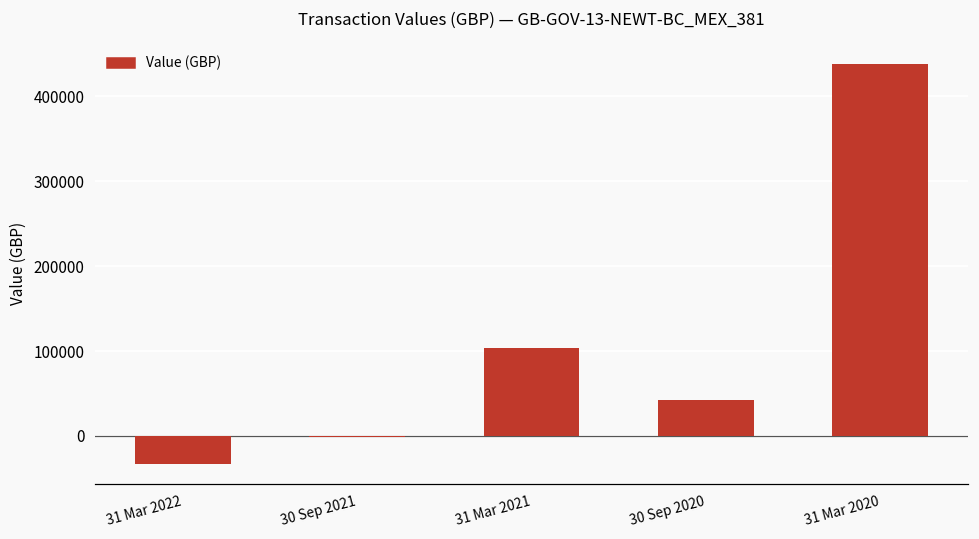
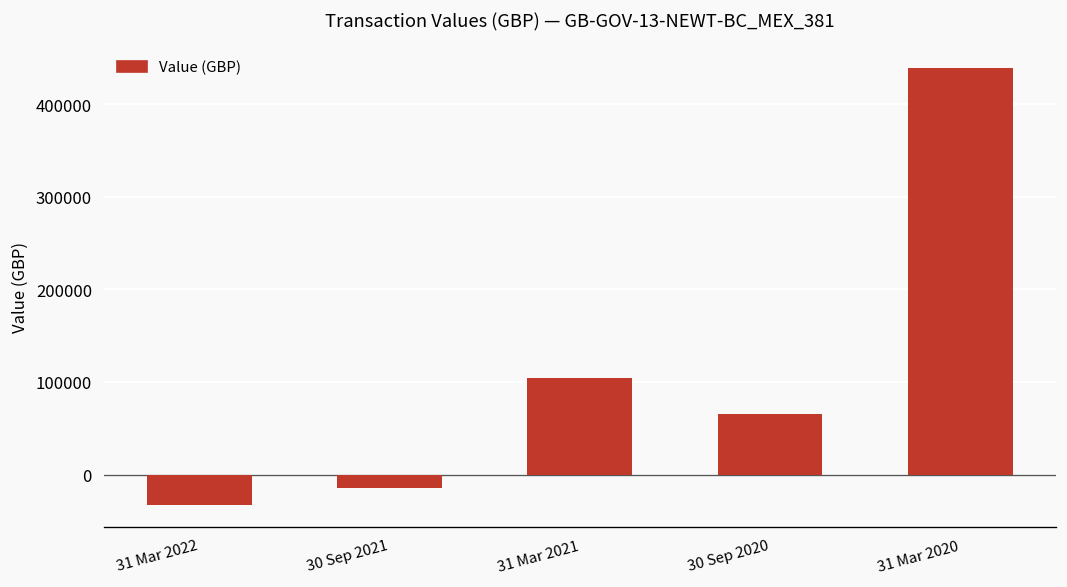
  {
    "31 Mar 2022": -30000,
-   "30 Sep 2021": 0,
+   "30 Sep 2021": -10000,
    "31 Mar 2021": 100000,
-   "30 Sep 2020": 40000,
+   "30 Sep 2020": 70000,
    "31 Mar 2020": 440000
  }
